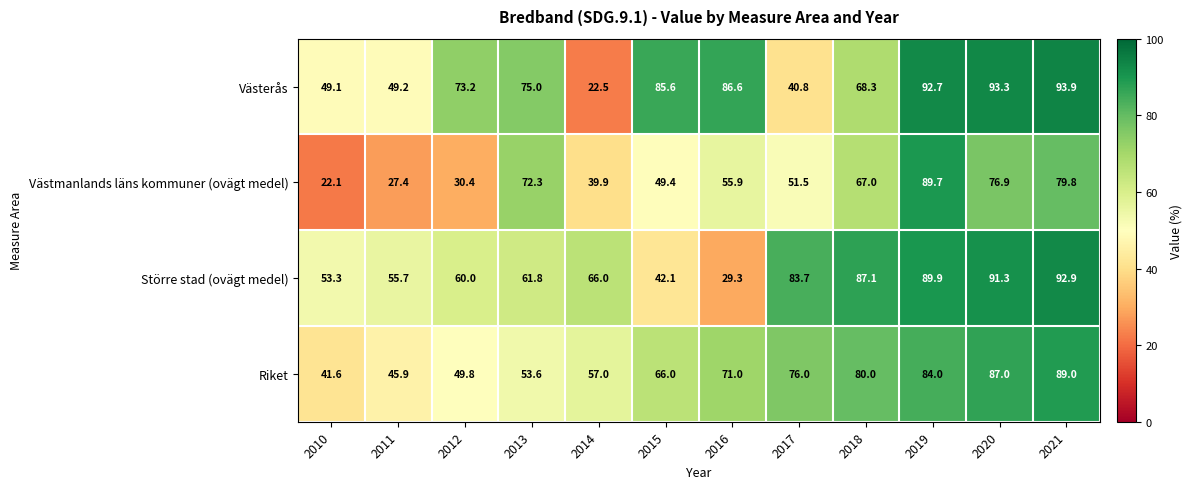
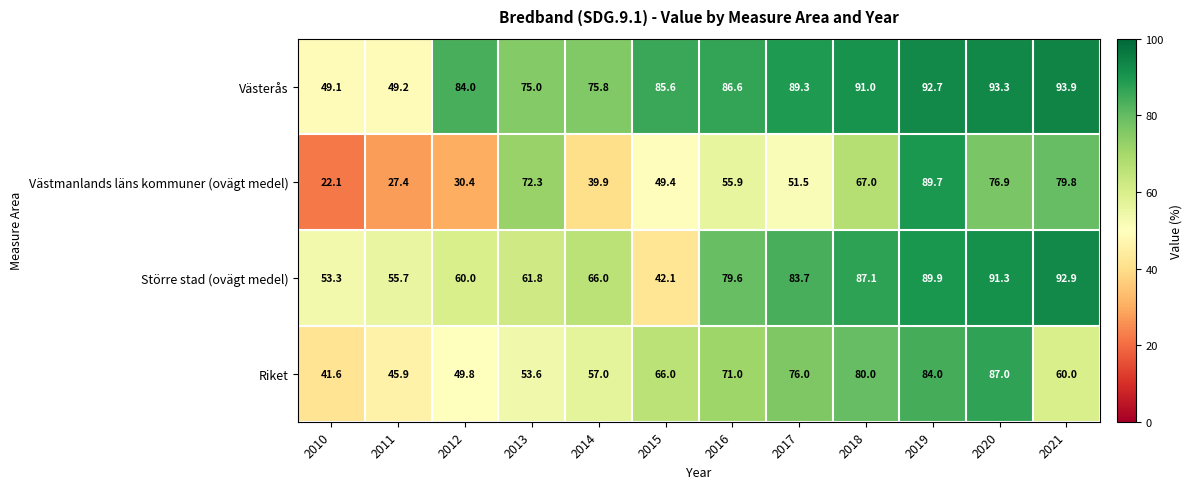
  {
    "Västerås": {
      "2010": 49.1,
      "2011": 49.2,
-     "2012": 73.2,
+     "2012": 84.0,
      "2013": 75.0,
-     "2014": 22.5,
+     "2014": 75.8,
      "2015": 85.6,
      "2016": 86.6,
-     "2017": 40.8,
-     "2018": 68.3,
+     "2017": 89.3,
+     "2018": 91.0,
      "2019": 92.7,
      "2020": 93.3,
      "2021": 93.9
    },
    "Västmanlands läns kommuner (ovägt medel)": {
      "2010": 22.1,
      "2011": 27.4,
      "2012": 30.4,
      "2013": 72.3,
      "2014": 39.9,
      "2015": 49.4,
      "2016": 55.9,
      "2017": 51.5,
      "2018": 67.0,
      "2019": 89.7,
      "2020": 76.9,
      "2021": 79.8
    },
    "Större stad (ovägt medel)": {
      "2010": 53.3,
      "2011": 55.7,
      "2012": 60.0,
      "2013": 61.8,
      "2014": 66.0,
      "2015": 42.1,
-     "2016": 29.3,
+     "2016": 79.6,
      "2017": 83.7,
      "2018": 87.1,
      "2019": 89.9,
      "2020": 91.3,
      "2021": 92.9
    },
    "Riket": {
      "2010": 41.6,
      "2011": 45.9,
      "2012": 49.8,
      "2013": 53.6,
      "2014": 57.0,
      "2015": 66.0,
      "2016": 71.0,
      "2017": 76.0,
      "2018": 80.0,
      "2019": 84.0,
      "2020": 87.0,
-     "2021": 89.0
+     "2021": 60.0
    }
  }
